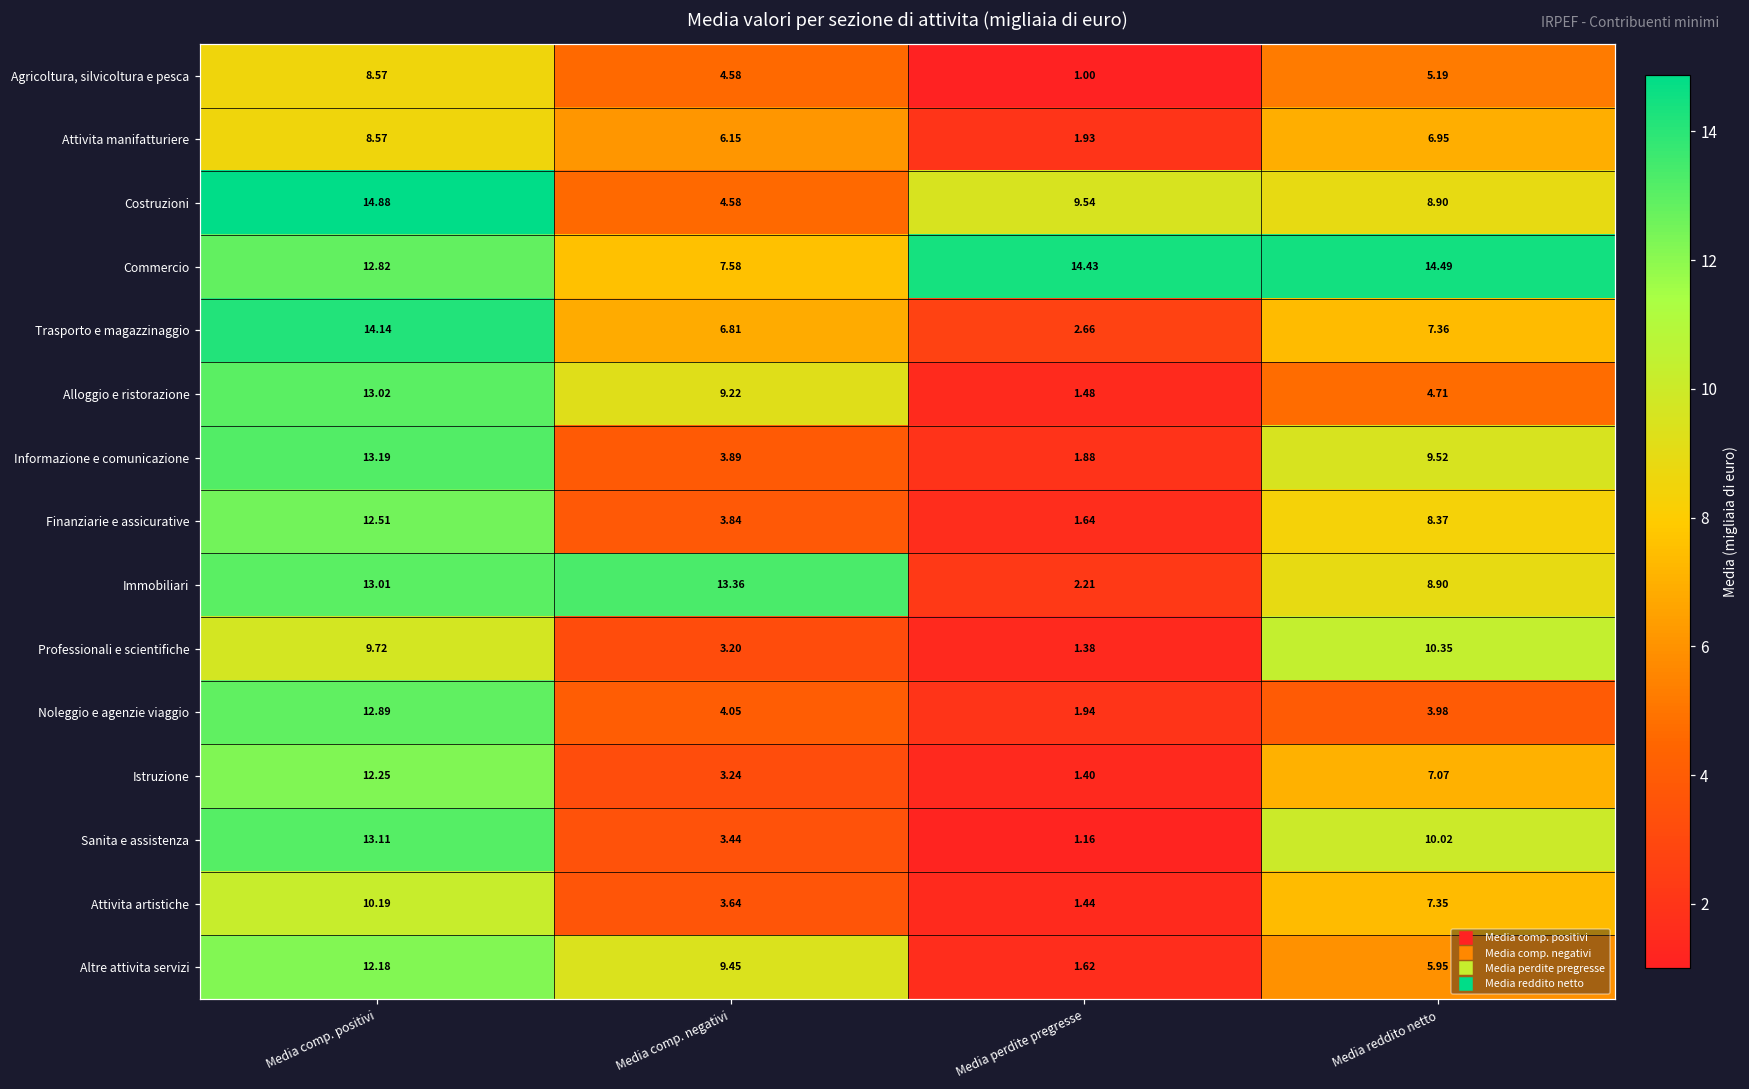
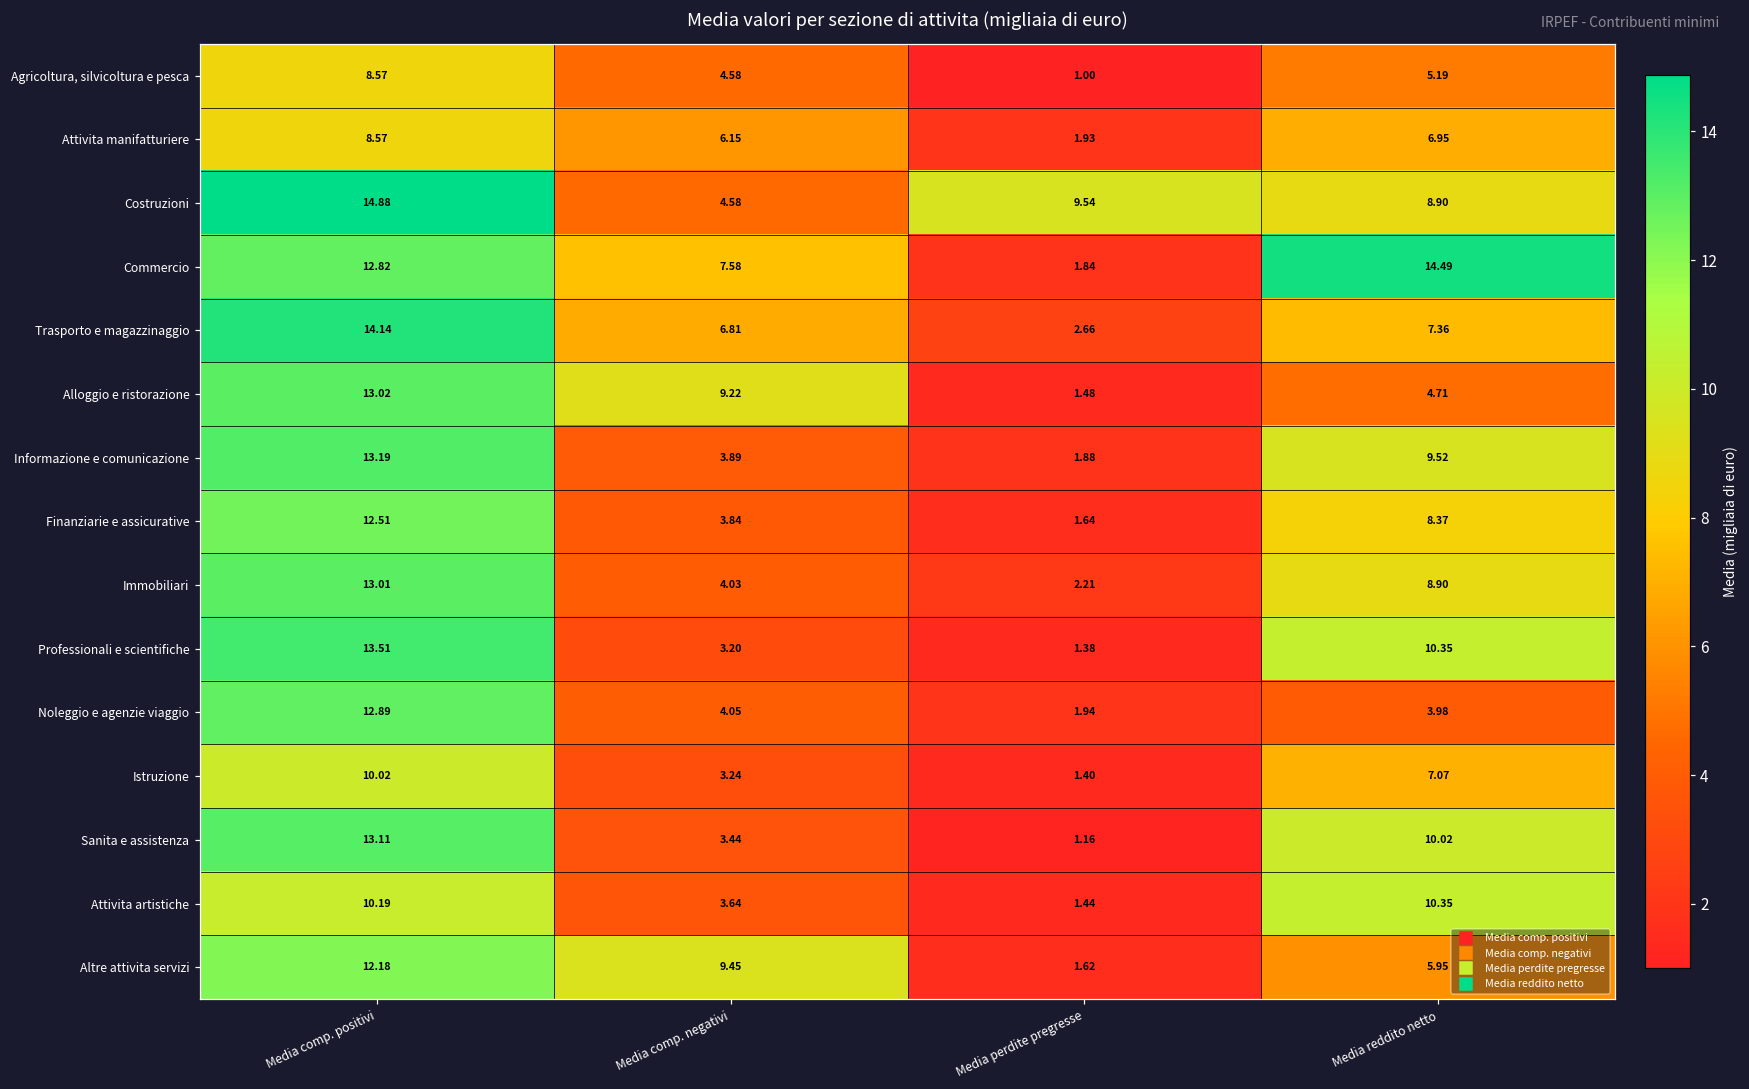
  {
    "Agricoltura, silvicoltura e pesca": {
      "Media comp. positivi": 8.57,
      "Media comp. negativi": 4.58,
      "Media perdite pregresse": 1.00,
      "Media reddito netto": 5.19
    },
    "Attivita manifatturiere": {
      "Media comp. positivi": 8.57,
      "Media comp. negativi": 6.15,
      "Media perdite pregresse": 1.93,
      "Media reddito netto": 6.95
    },
    "Costruzioni": {
      "Media comp. positivi": 14.88,
      "Media comp. negativi": 4.58,
      "Media perdite pregresse": 9.54,
      "Media reddito netto": 8.90
    },
    "Commercio": {
      "Media comp. positivi": 12.82,
      "Media comp. negativi": 7.58,
-     "Media perdite pregresse": 14.43,
+     "Media perdite pregresse": 1.84,
      "Media reddito netto": 14.49
    },
    "Trasporto e magazzinaggio": {
      "Media comp. positivi": 14.14,
      "Media comp. negativi": 6.81,
      "Media perdite pregresse": 2.66,
      "Media reddito netto": 7.36
    },
    "Alloggio e ristorazione": {
      "Media comp. positivi": 13.02,
      "Media comp. negativi": 9.22,
      "Media perdite pregresse": 1.48,
      "Media reddito netto": 4.71
    },
    "Informazione e comunicazione": {
      "Media comp. positivi": 13.19,
      "Media comp. negativi": 3.89,
      "Media perdite pregresse": 1.88,
      "Media reddito netto": 9.52
    },
    "Finanziarie e assicurative": {
      "Media comp. positivi": 12.51,
      "Media comp. negativi": 3.84,
      "Media perdite pregresse": 1.64,
      "Media reddito netto": 8.37
    },
    "Immobiliari": {
      "Media comp. positivi": 13.01,
-     "Media comp. negativi": 13.36,
+     "Media comp. negativi": 4.03,
      "Media perdite pregresse": 2.21,
      "Media reddito netto": 8.90
    },
    "Professionali e scientifiche": {
-     "Media comp. positivi": 9.72,
+     "Media comp. positivi": 13.51,
      "Media comp. negativi": 3.20,
      "Media perdite pregresse": 1.38,
      "Media reddito netto": 10.35
    },
    "Noleggio e agenzie viaggio": {
      "Media comp. positivi": 12.89,
      "Media comp. negativi": 4.05,
      "Media perdite pregresse": 1.94,
      "Media reddito netto": 3.98
    },
    "Istruzione": {
-     "Media comp. positivi": 12.25,
+     "Media comp. positivi": 10.02,
      "Media comp. negativi": 3.24,
      "Media perdite pregresse": 1.40,
      "Media reddito netto": 7.07
    },
    "Sanita e assistenza": {
      "Media comp. positivi": 13.11,
      "Media comp. negativi": 3.44,
      "Media perdite pregresse": 1.16,
      "Media reddito netto": 10.02
    },
    "Attivita artistiche": {
      "Media comp. positivi": 10.19,
      "Media comp. negativi": 3.64,
      "Media perdite pregresse": 1.44,
-     "Media reddito netto": 7.35
+     "Media reddito netto": 10.35
    },
    "Altre attivita servizi": {
      "Media comp. positivi": 12.18,
      "Media comp. negativi": 9.45,
      "Media perdite pregresse": 1.62,
      "Media reddito netto": 5.95
    }
  }
